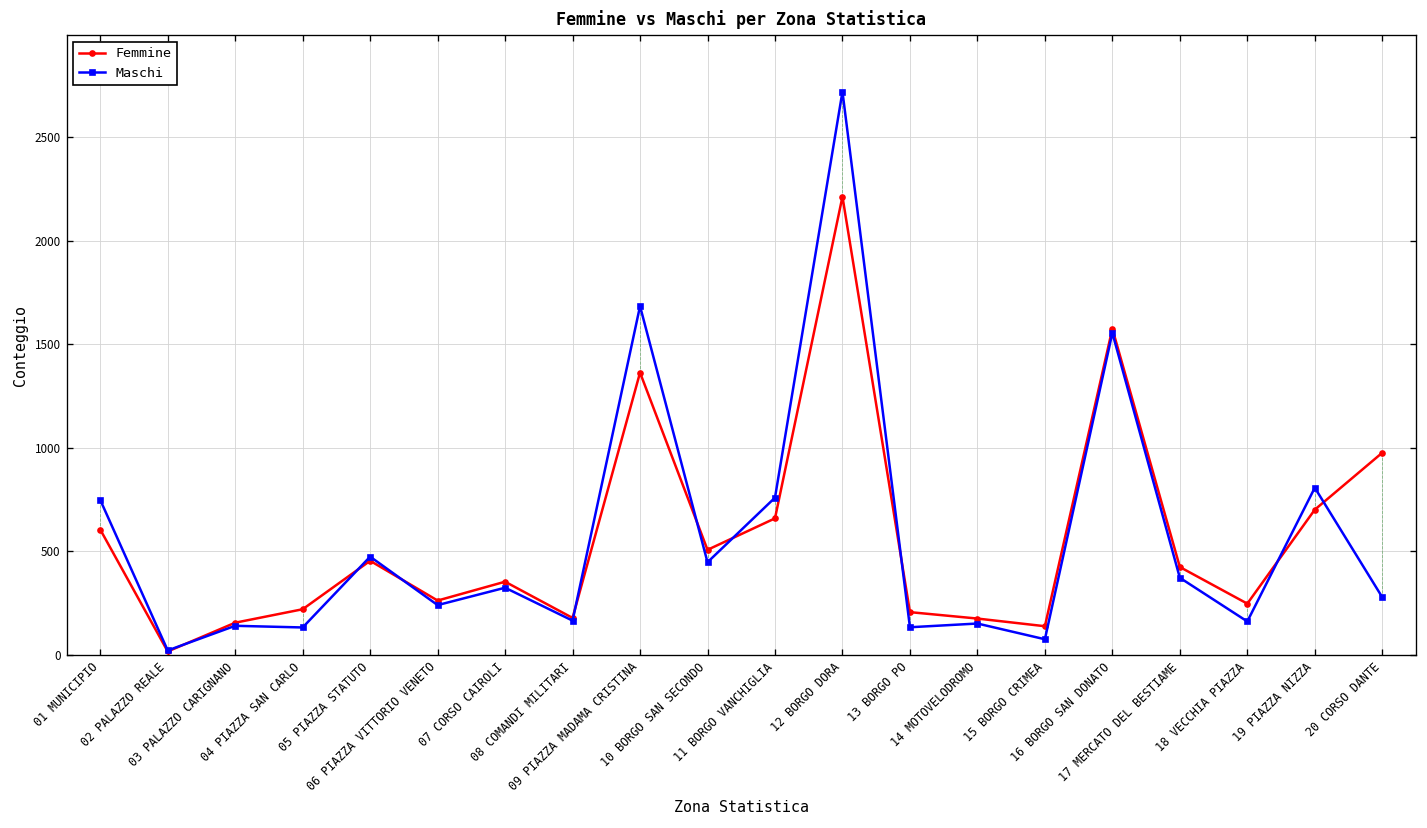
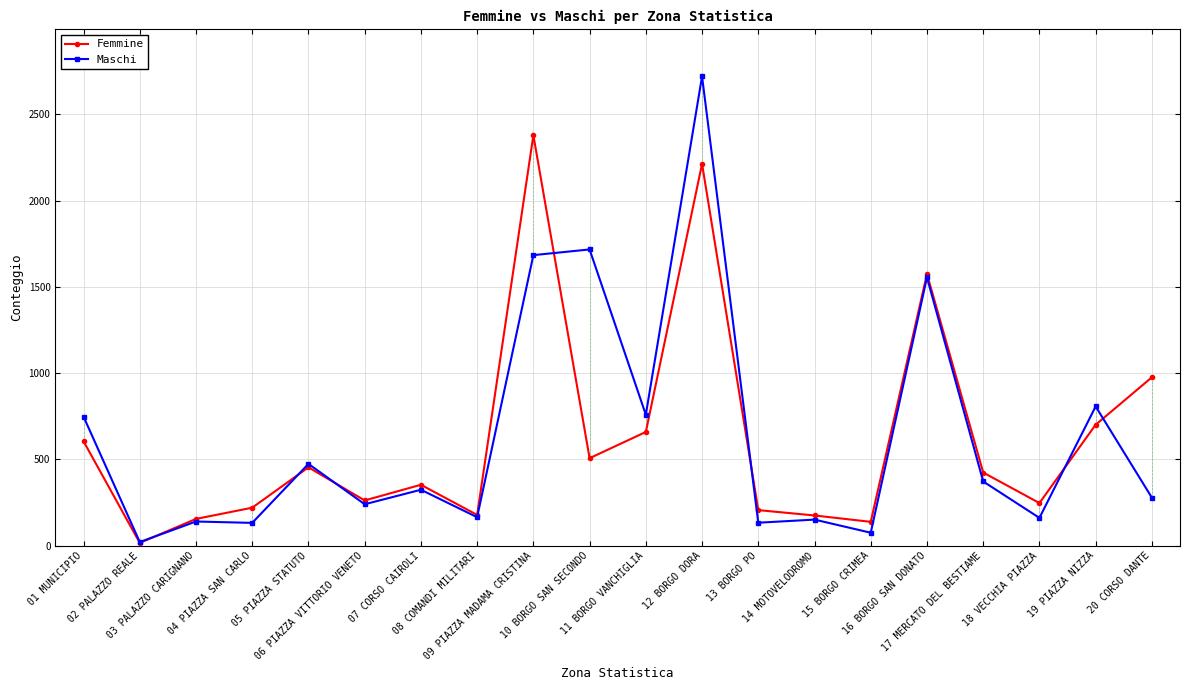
  {
    "Femmine": {
-     "09 PIAZZA MADAMA CRISTINA": 1360
+     "09 PIAZZA MADAMA CRISTINA": 2380
    },
    "Maschi": {
-     "10 BORGO SAN SECONDO": 450
+     "10 BORGO SAN SECONDO": 1720
    }
  }
